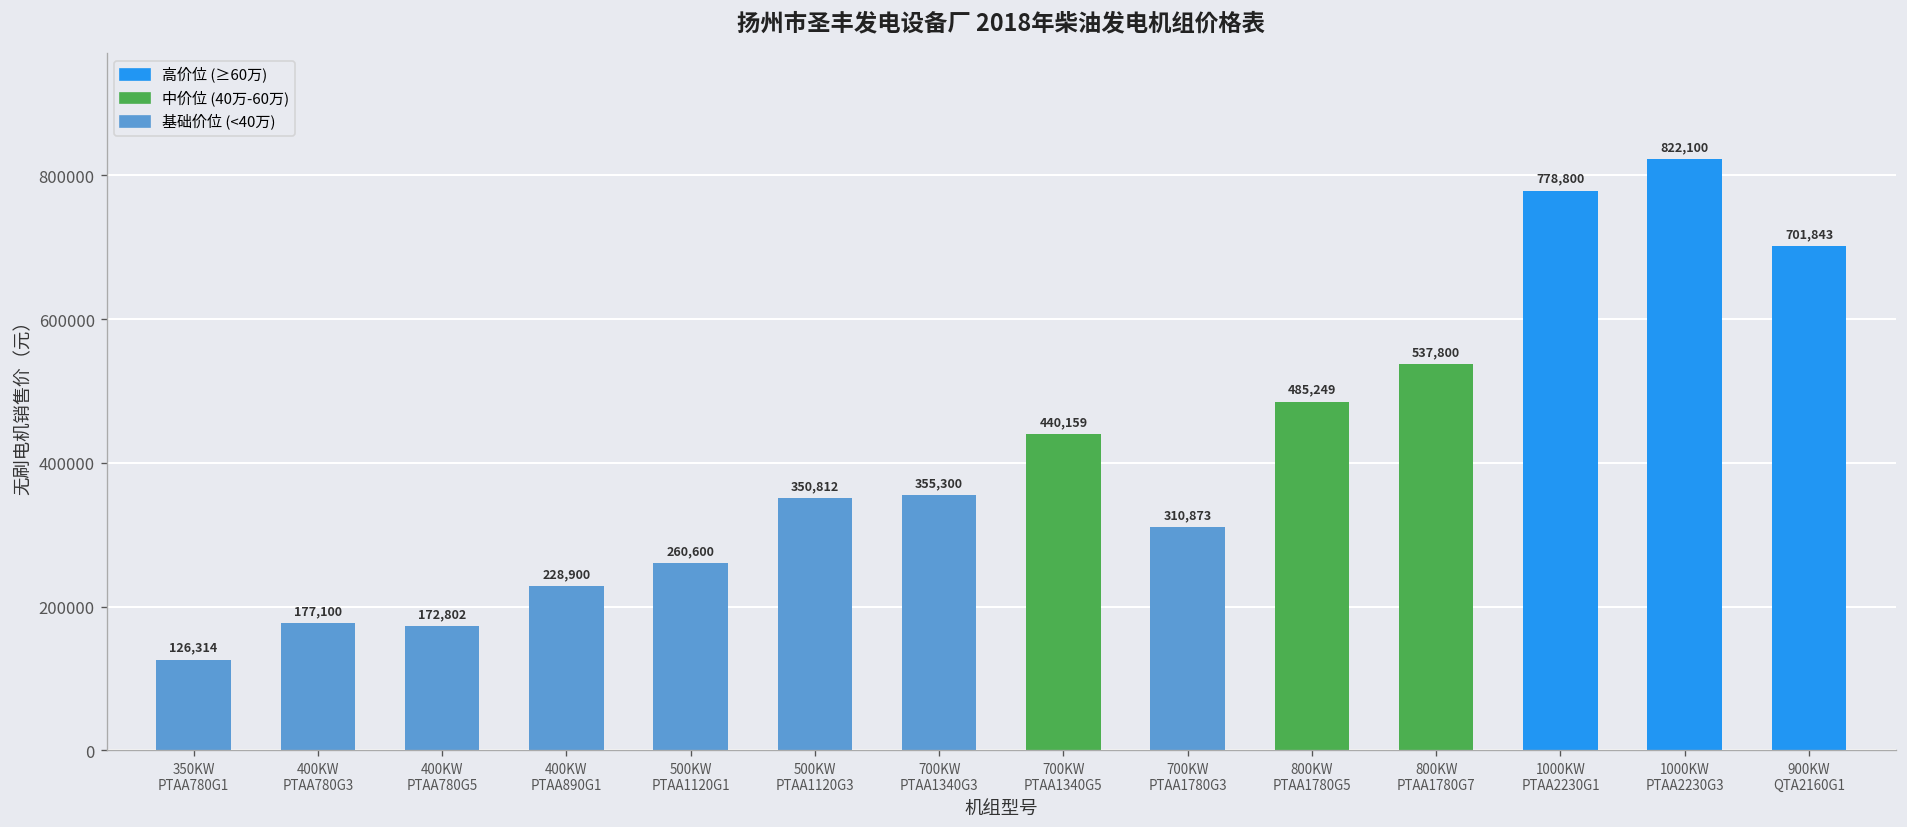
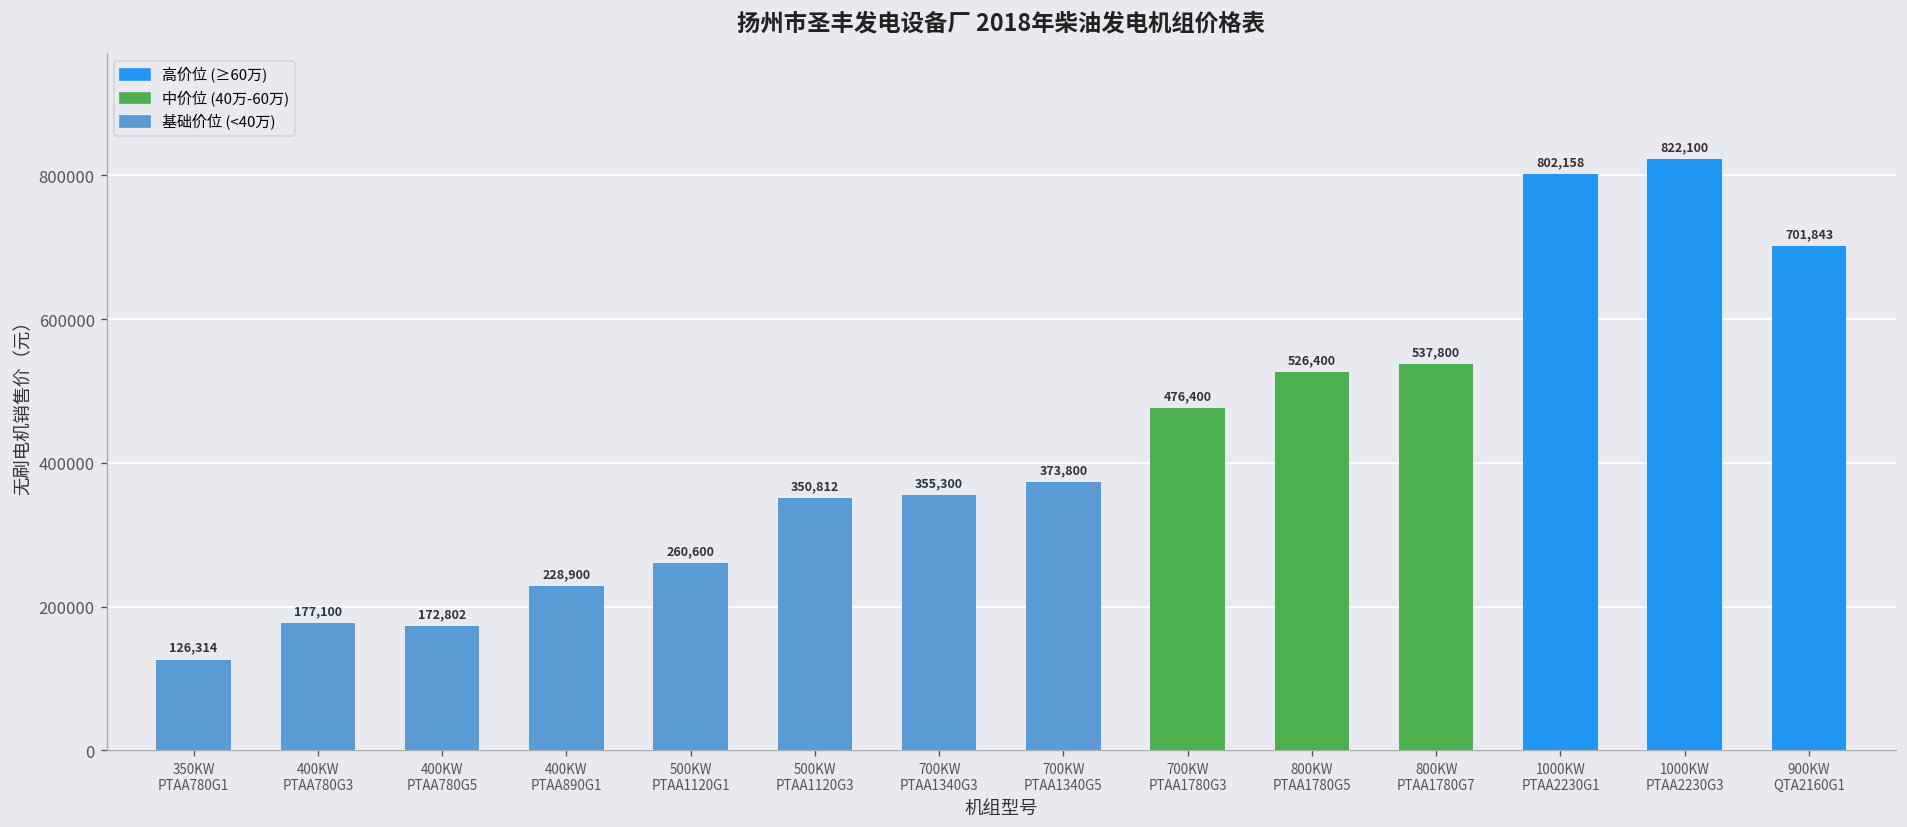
  {
    "350KW PTAA780G1": "126,314",
    "400KW PTAA780G3": "177,100",
    "400KW PTAA780G5": "172,802",
    "400KW PTAA890G1": "228,900",
    "500KW PTAA1120G1": "260,600",
    "500KW PTAA1120G3": "350,812",
    "700KW PTAA1340G3": "355,300",
-   "700KW PTAA1340G5": "440,159",
-   "700KW PTAA1780G3": "310,873",
-   "800KW PTAA1780G5": "485,249",
+   "700KW PTAA1340G5": "373,800",
+   "700KW PTAA1780G3": "476,400",
+   "800KW PTAA1780G5": "526,400",
    "800KW PTAA1780G7": "537,800",
-   "1000KW PTAA2230G1": "778,800",
+   "1000KW PTAA2230G1": "802,158",
    "1000KW PTAA2230G3": "822,100",
    "900KW QTA2160G1": "701,843"
  }
